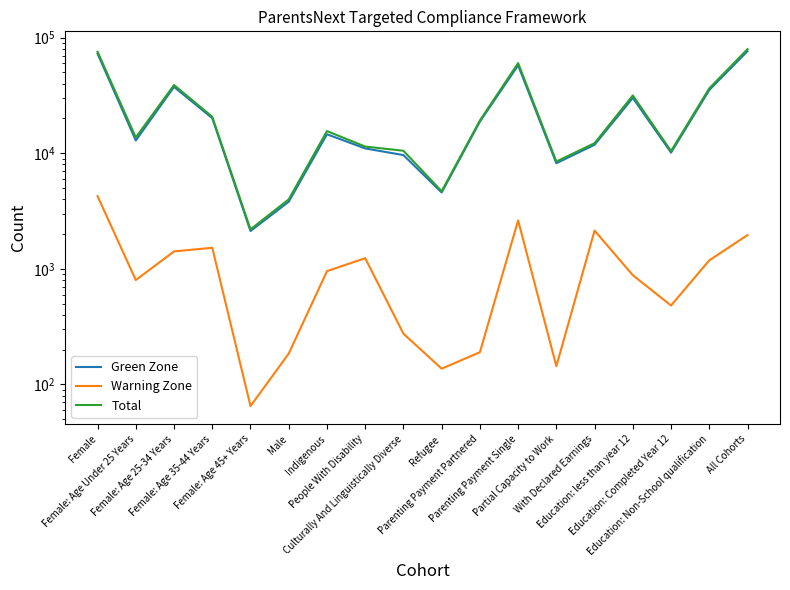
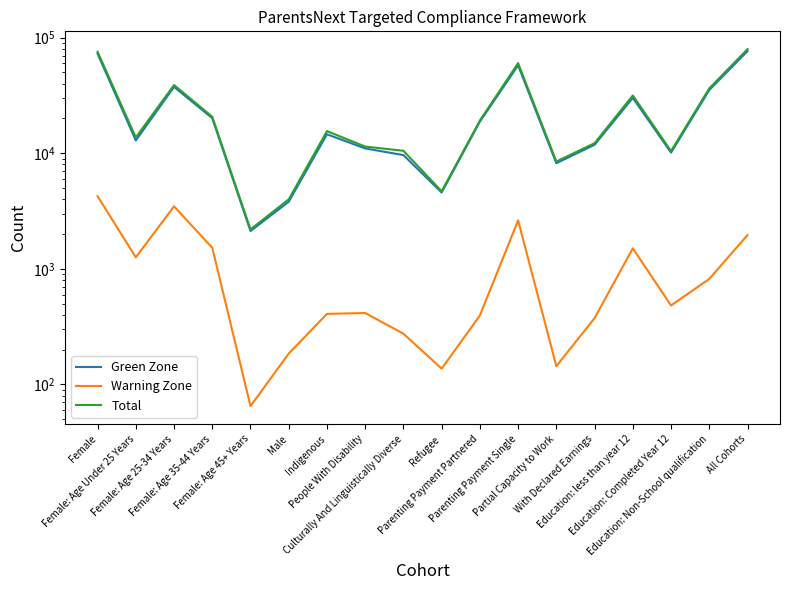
  {
    "Green Zone": {
      "Female: Age Under 25 Years": 13000,
      "Indigenous": 15000,
      "Culturally And Linguistically Diverse": 10000
    },
    "Warning Zone": {
      "Female": 4300,
-     "Female: Age Under 25 Years": 800,
-     "Female: Age 25-34 Years": 1400,
+     "Female: Age Under 25 Years": 1300,
+     "Female: Age 25-34 Years": 3500,
      "Female: Age 35-44 Years": 1500,
      "Female: Age 45+ Years": 70,
      "Male": 190,
-     "Indigenous": 1000,
-     "People With Disability": 1200,
+     "Indigenous": 410,
+     "People With Disability": 420,
      "Culturally And Linguistically Diverse": 280,
      "Refugee": 140,
-     "Parenting Payment Partnered": 190,
+     "Parenting Payment Partnered": 400,
      "Parenting Payment Single": 2600,
      "Partial Capacity to Work": 140,
-     "With Declared Earnings": 2100,
-     "Education: less than year 12": 900,
+     "With Declared Earnings": 380,
+     "Education: less than year 12": 1500,
      "Education: Completed Year 12": 480,
-     "Education: Non-School qualification": 1200,
+     "Education: Non-School qualification": 800,
      "All Cohorts": 2000
    },
    "Total": {
      "Female: Age Under 25 Years": 14000,
      "Indigenous": 16000,
      "Culturally And Linguistically Diverse": 11000
    }
  }
